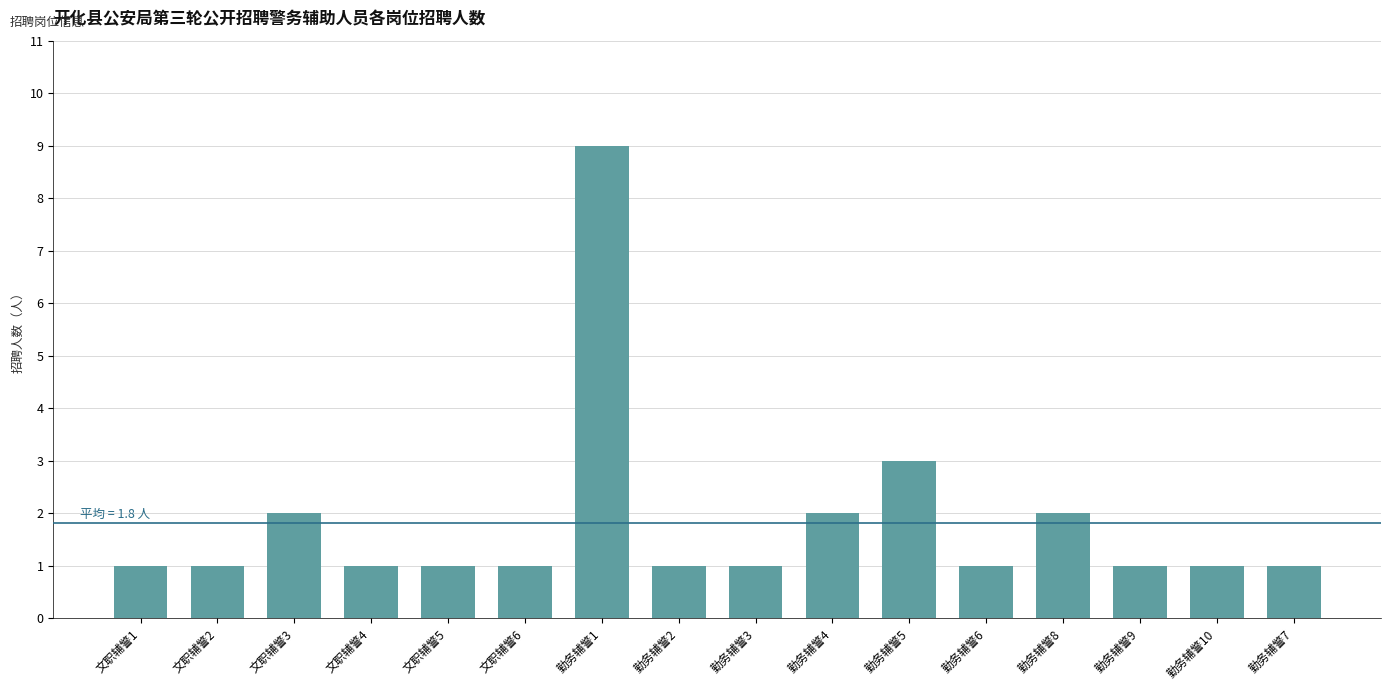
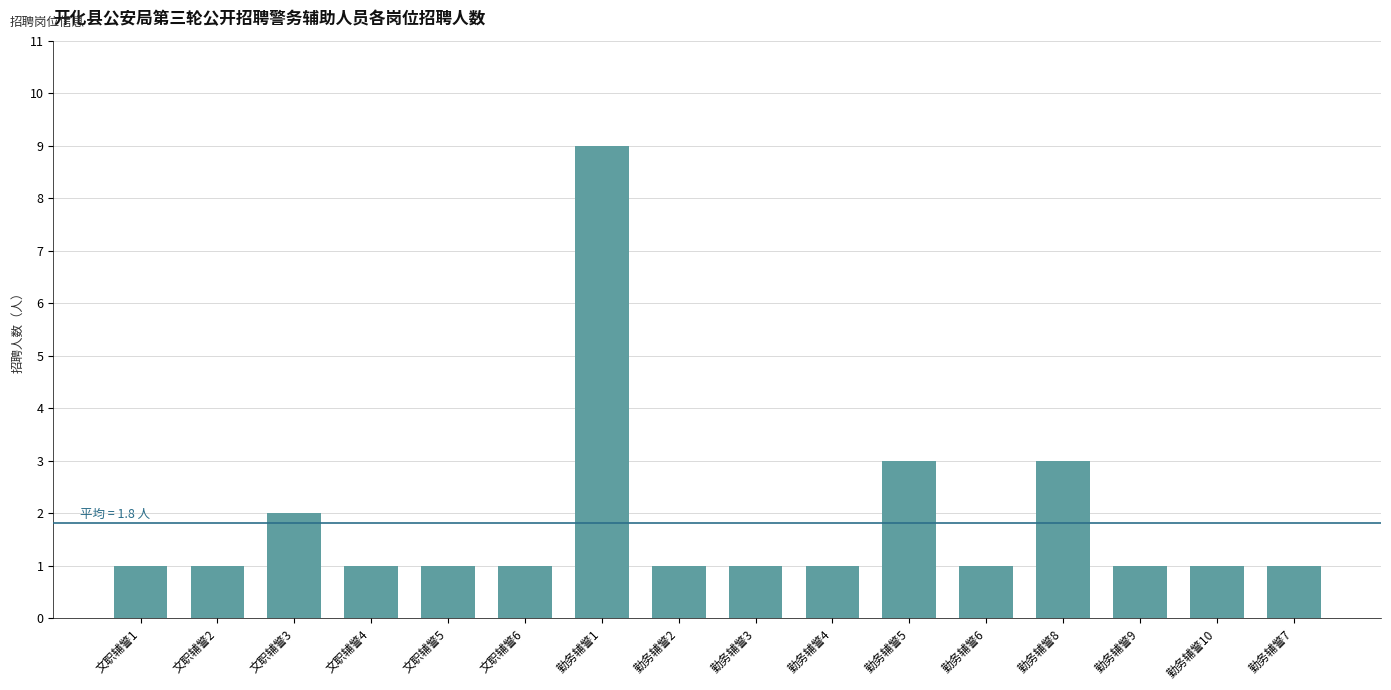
  {
    "文职辅警1": 1,
    "文职辅警2": 1,
    "文职辅警3": 2,
    "文职辅警4": 1,
    "文职辅警5": 1,
    "文职辅警6": 1,
    "勤务辅警1": 9,
    "勤务辅警2": 1,
    "勤务辅警3": 1,
-   "勤务辅警4": 2,
+   "勤务辅警4": 1,
    "勤务辅警5": 3,
    "勤务辅警6": 1,
-   "勤务辅警8": 2,
+   "勤务辅警8": 3,
    "勤务辅警9": 1,
    "勤务辅警10": 1,
    "勤务辅警7": 1
  }
